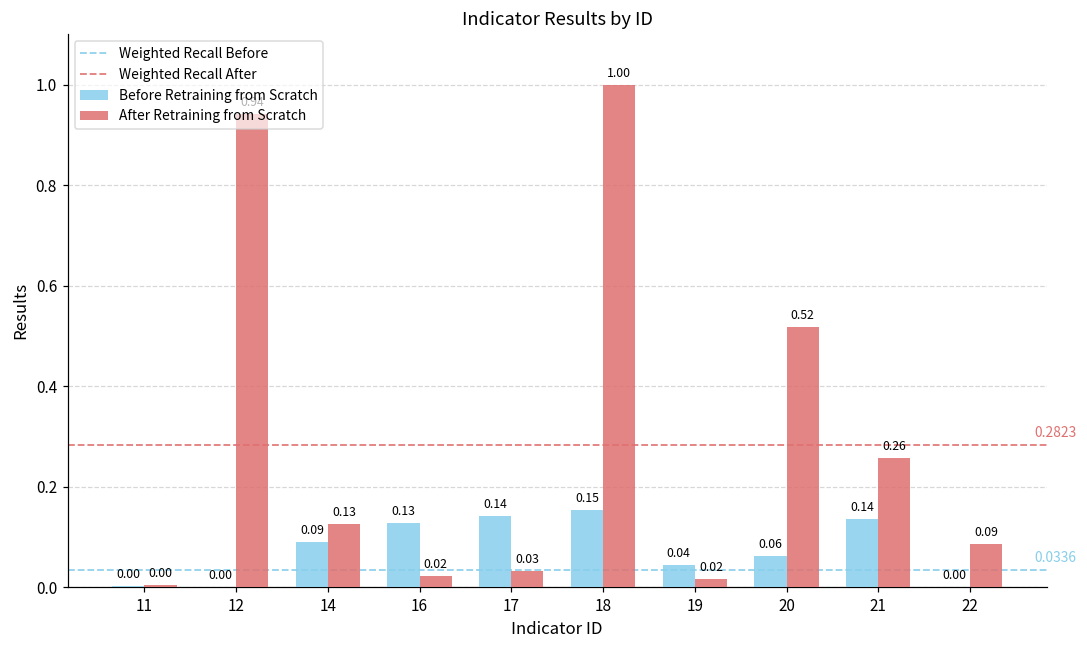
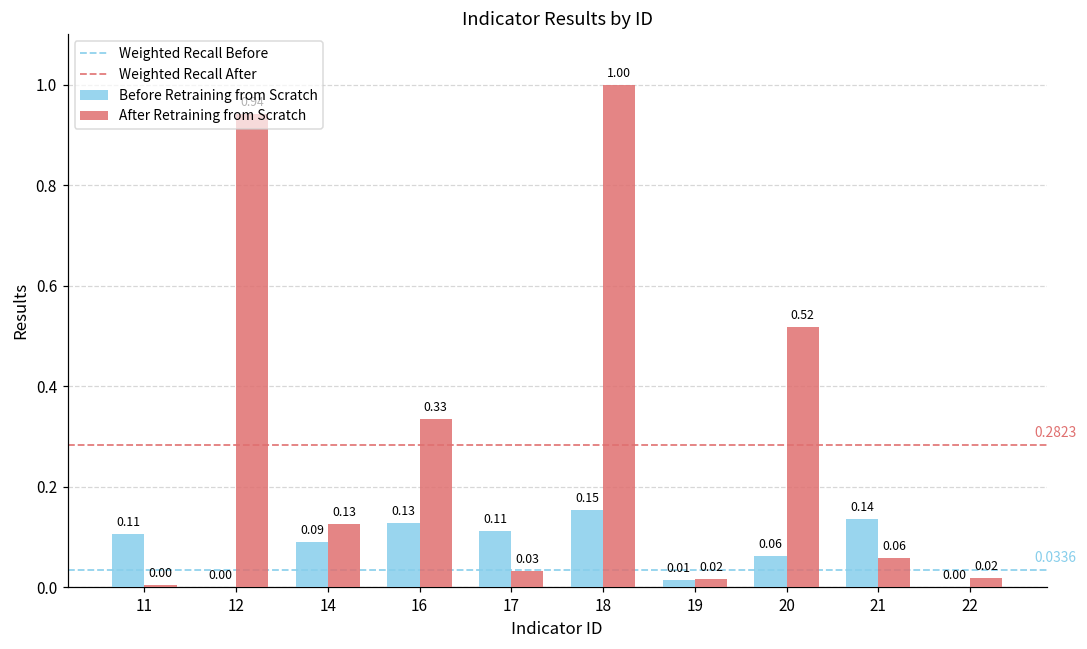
  {
    "Before Retraining from Scratch": {
-     "11": 0.00,
+     "11": 0.11,
      "12": 0.00,
      "14": 0.09,
      "16": 0.13,
-     "17": 0.14,
+     "17": 0.11,
      "18": 0.15,
-     "19": 0.04,
+     "19": 0.01,
      "20": 0.06,
      "21": 0.14,
      "22": 0.00
    },
    "After Retraining from Scratch": {
      "11": 0.00,
      "14": 0.13,
-     "16": 0.02,
+     "16": 0.33,
      "17": 0.03,
      "18": 1.00,
      "19": 0.02,
      "20": 0.52,
-     "21": 0.26,
-     "22": 0.09
+     "21": 0.06,
+     "22": 0.02
    }
  }
